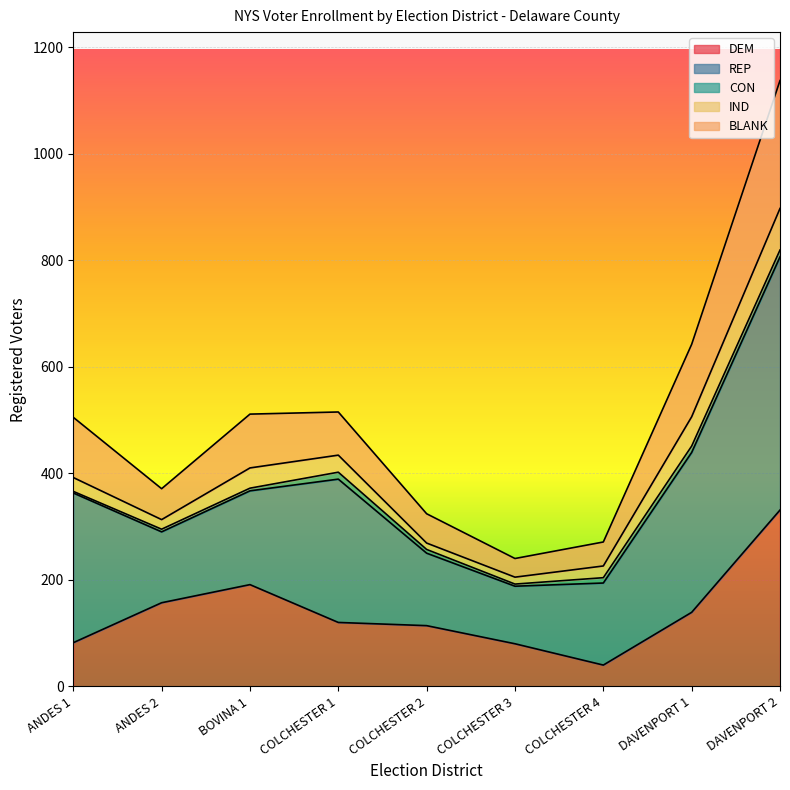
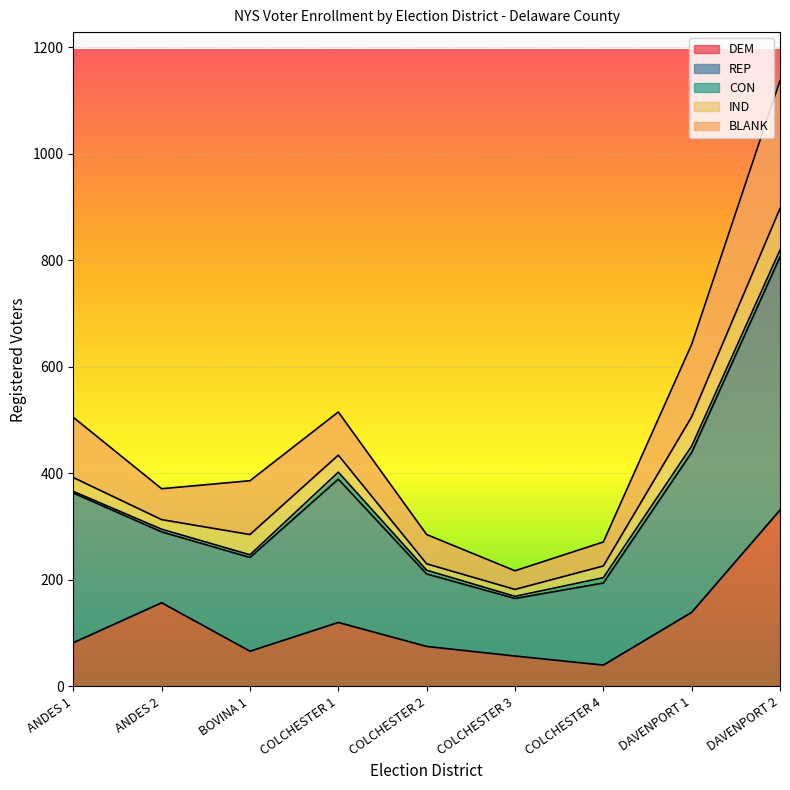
  {
    "DEM": {
      "ANDES 1": 80,
      "ANDES 2": 160,
-     "BOVINA 1": 190,
+     "BOVINA 1": 70,
      "COLCHESTER 1": 120,
-     "COLCHESTER 2": 110,
-     "COLCHESTER 3": 80,
+     "COLCHESTER 2": 80,
+     "COLCHESTER 3": 60,
      "COLCHESTER 4": 40,
      "DAVENPORT 1": 140,
      "DAVENPORT 2": 330
    }
  }
